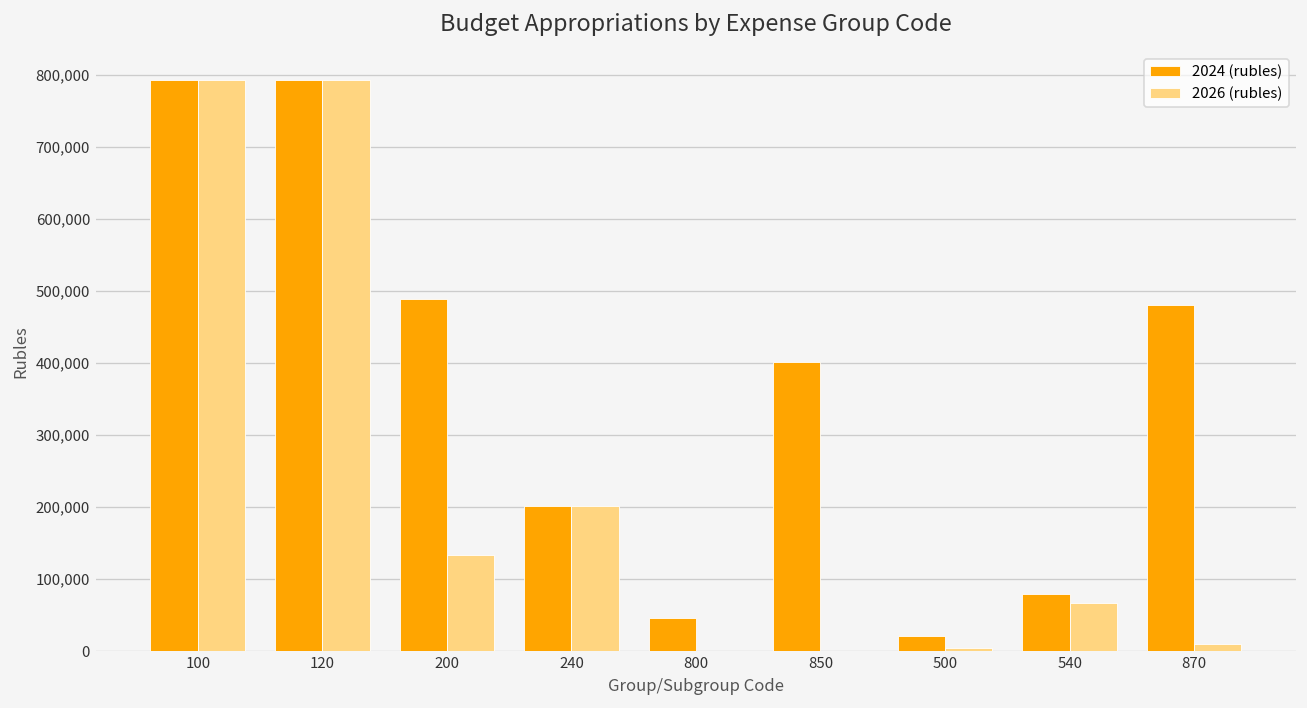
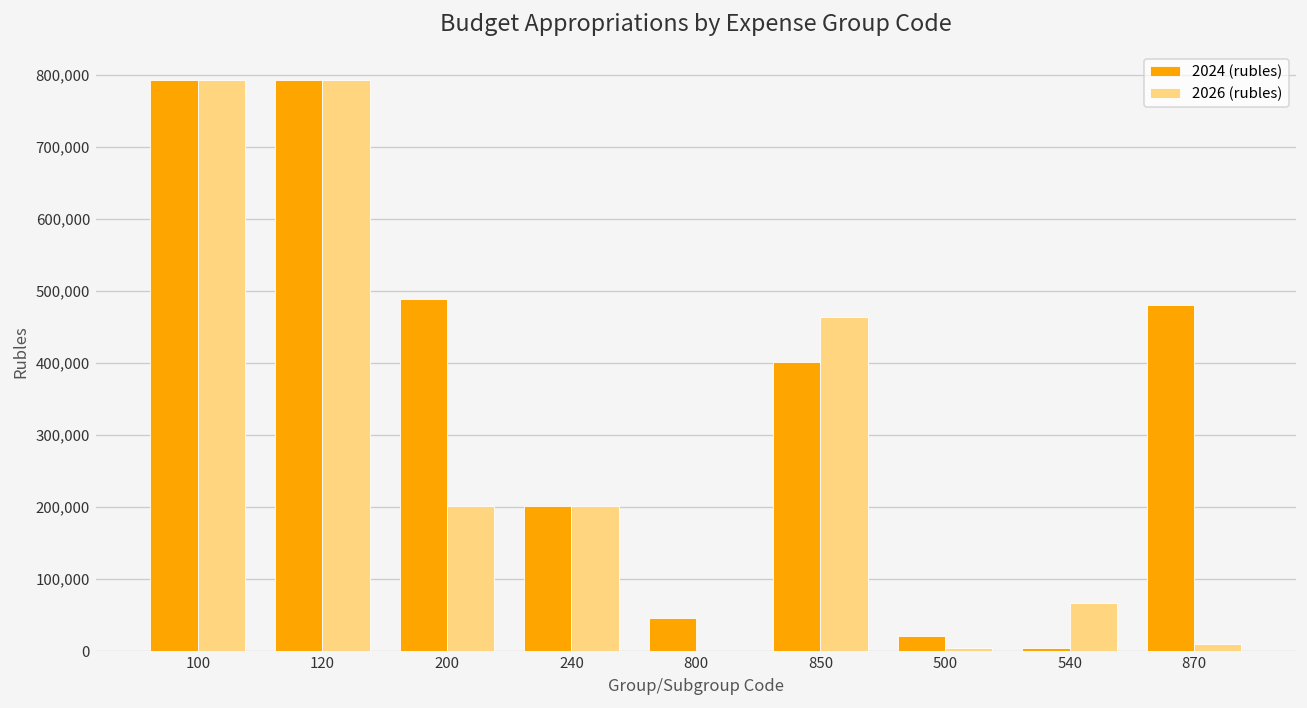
  {
    "2024 (rubles)": {
      "100": "790,000",
      "120": "790,000",
      "200": "490,000",
      "240": "200,000",
      "800": "50,000",
      "850": "400,000",
      "500": "20,000",
-     "540": "80,000",
+     "540": "0",
      "870": "480,000"
    },
    "2026 (rubles)": {
      "100": "790,000",
      "120": "790,000",
-     "200": "130,000",
+     "200": "200,000",
      "240": "200,000",
-     "850": "0",
+     "850": "460,000",
      "540": "70,000",
      "870": "10,000"
    }
  }
